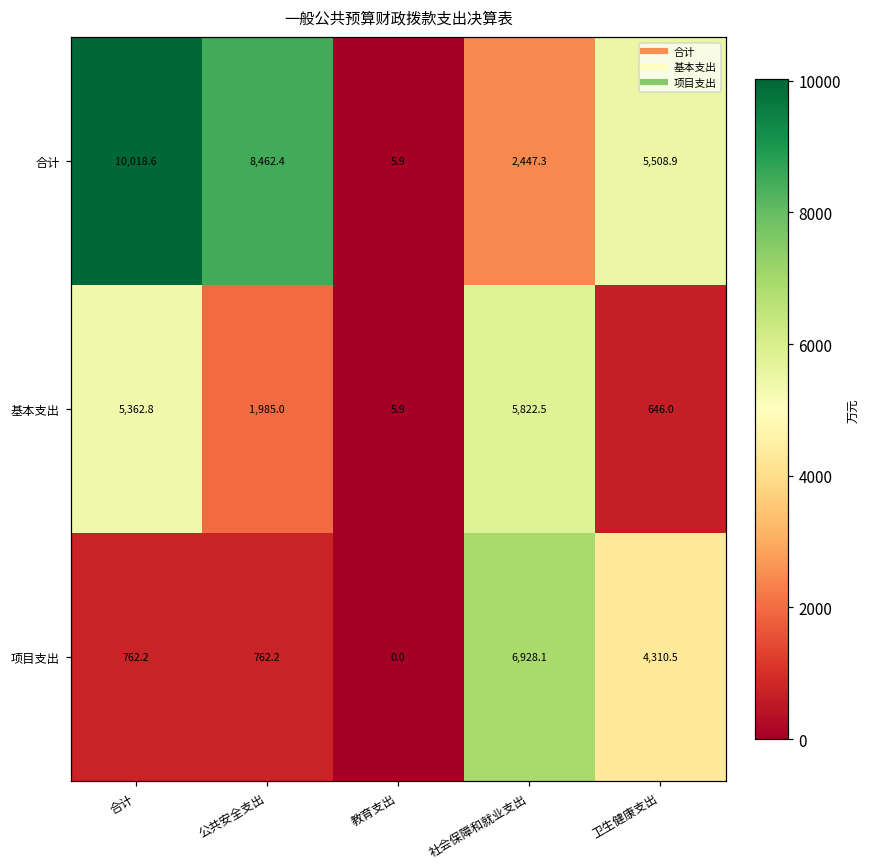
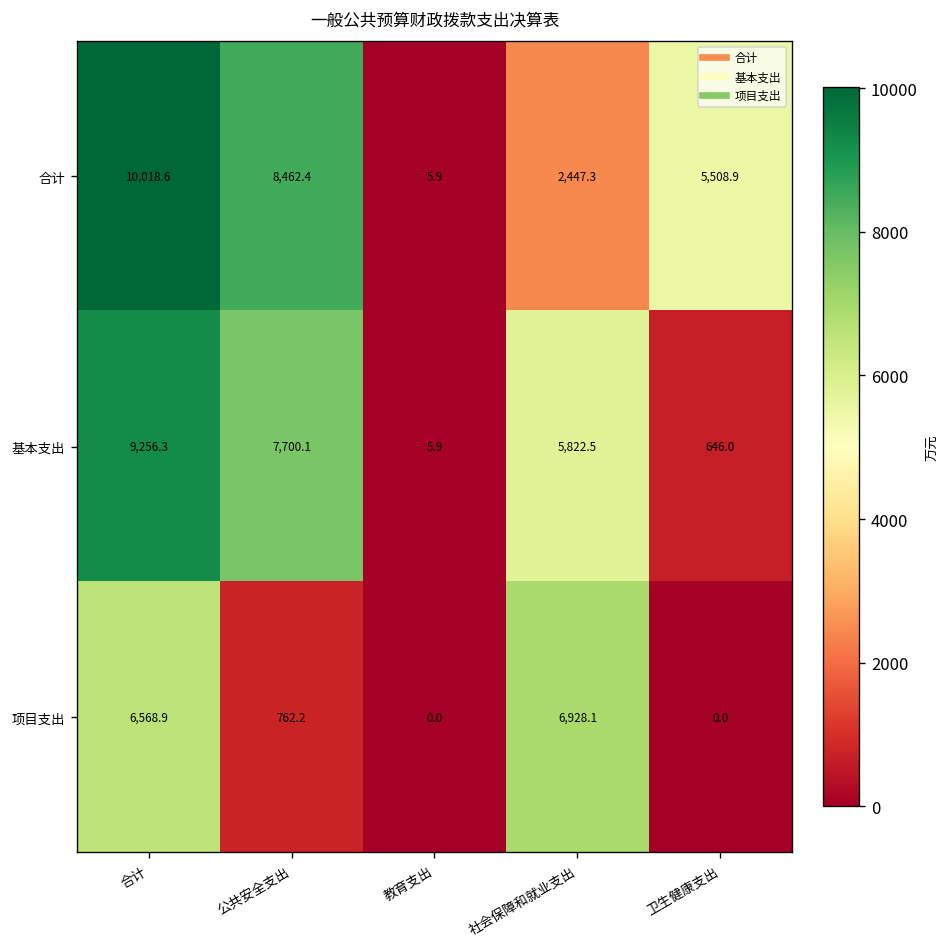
  {
    "合计": {
      "合计": "10,018.6",
      "公共安全支出": "8,462.4",
      "教育支出": "5.9",
      "社会保障和就业支出": "2,447.3",
      "卫生健康支出": "5,508.9"
    },
    "基本支出": {
-     "合计": "5,362.8",
-     "公共安全支出": "1,985.0",
+     "合计": "9,256.3",
+     "公共安全支出": "7,700.1",
      "教育支出": "5.9",
      "社会保障和就业支出": "5,822.5",
      "卫生健康支出": "646.0"
    },
    "项目支出": {
-     "合计": "762.2",
+     "合计": "6,568.9",
      "公共安全支出": "762.2",
      "教育支出": "0.0",
      "社会保障和就业支出": "6,928.1",
-     "卫生健康支出": "4,310.5"
+     "卫生健康支出": "0.0"
    }
  }
